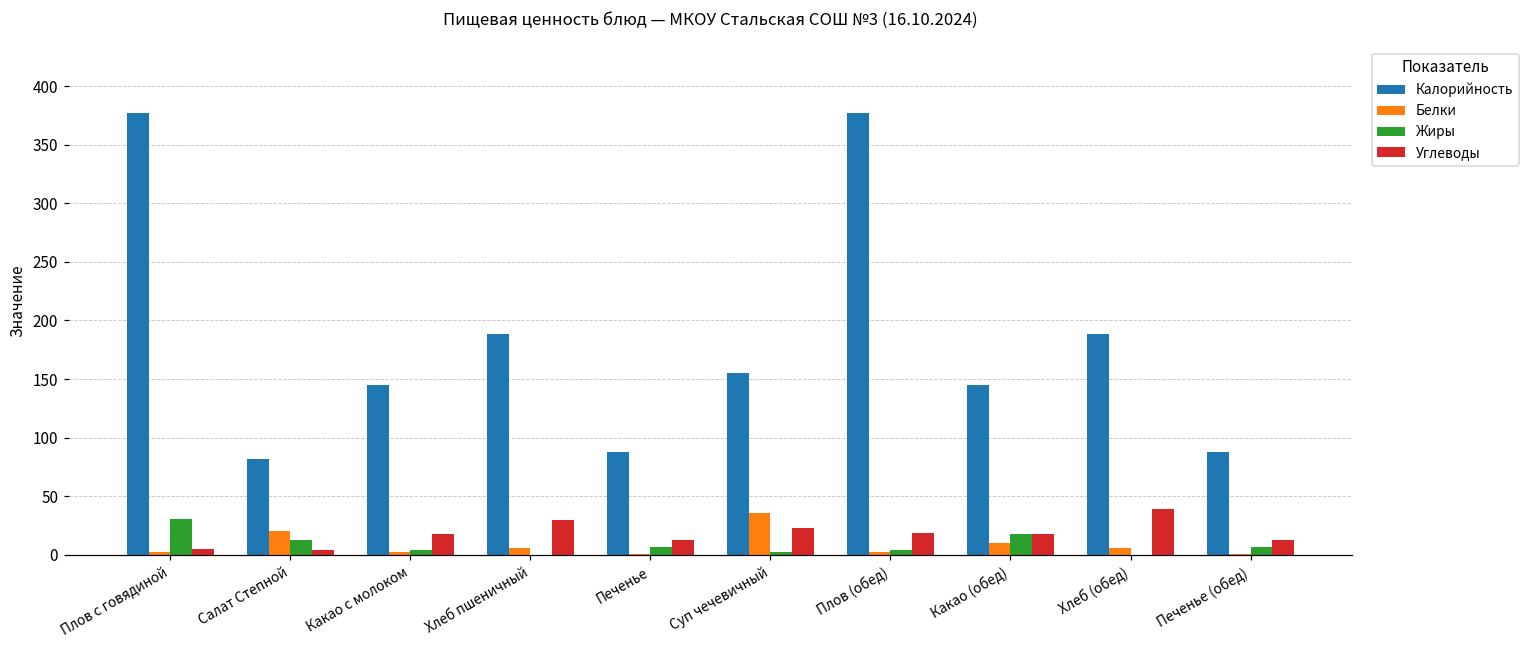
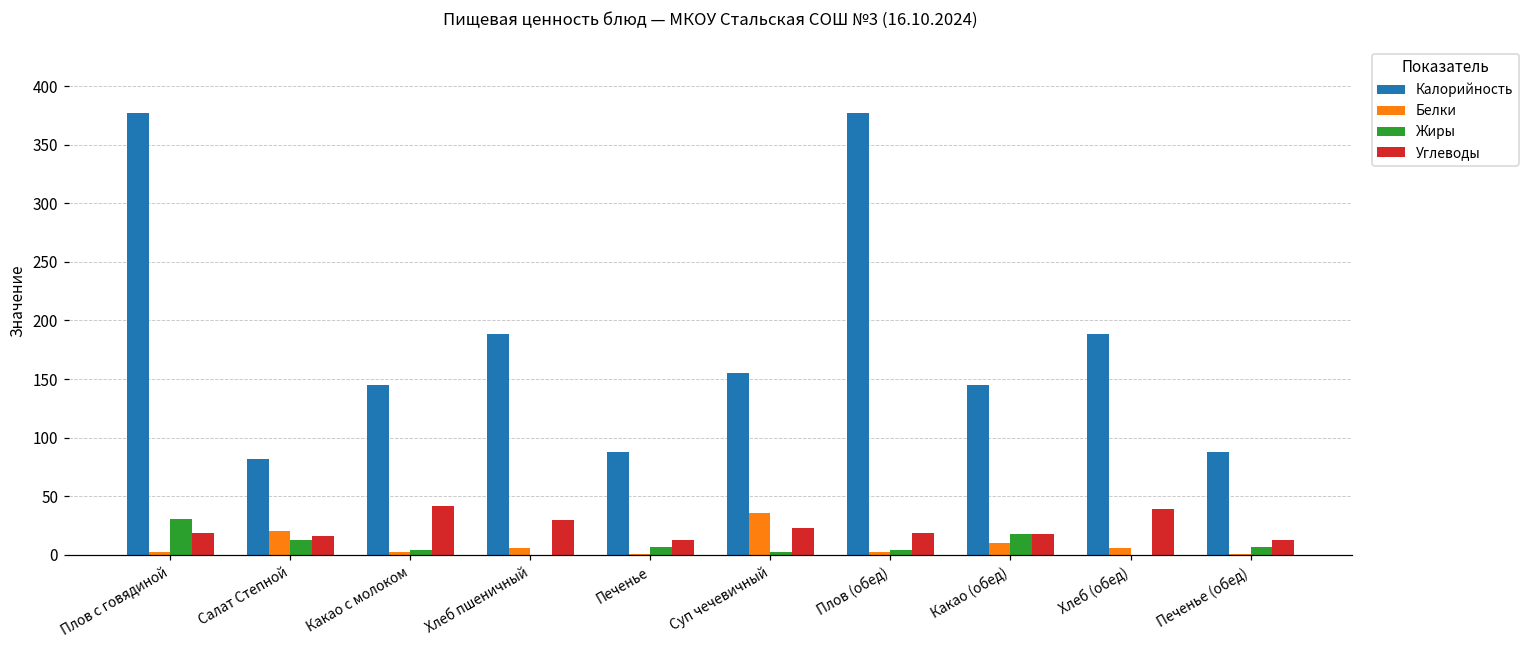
  {
    "Калорийность": {
      "Плов с говядиной": 377,
      "Салат Степной": 82,
      "Какао с молоком": 145,
      "Хлеб пшеничный": 188,
      "Печенье": 88,
      "Суп чечевичный": 155,
      "Плов (обед)": 377,
      "Какао (обед)": 145,
      "Хлеб (обед)": 188,
      "Печенье (обед)": 88
    },
    "Белки": {
      "Салат Степной": 20,
      "Хлеб пшеничный": 6,
      "Суп чечевичный": 36,
      "Какао (обед)": 10,
      "Хлеб (обед)": 6
    },
    "Жиры": {
      "Плов с говядиной": 31,
      "Салат Степной": 13,
      "Какао с молоком": 4,
      "Хлеб пшеничный": 0,
      "Печенье": 7,
      "Плов (обед)": 4,
      "Какао (обед)": 18,
      "Хлеб (обед)": 0,
      "Печенье (обед)": 7
    },
    "Углеводы": {
-     "Плов с говядиной": 5,
-     "Салат Степной": 4,
-     "Какао с молоком": 18,
+     "Плов с говядиной": 19,
+     "Салат Степной": 16,
+     "Какао с молоком": 42,
      "Хлеб пшеничный": 30,
      "Печенье": 13,
      "Суп чечевичный": 23,
      "Плов (обед)": 19,
      "Какао (обед)": 18,
      "Хлеб (обед)": 39,
      "Печенье (обед)": 13
    }
  }
